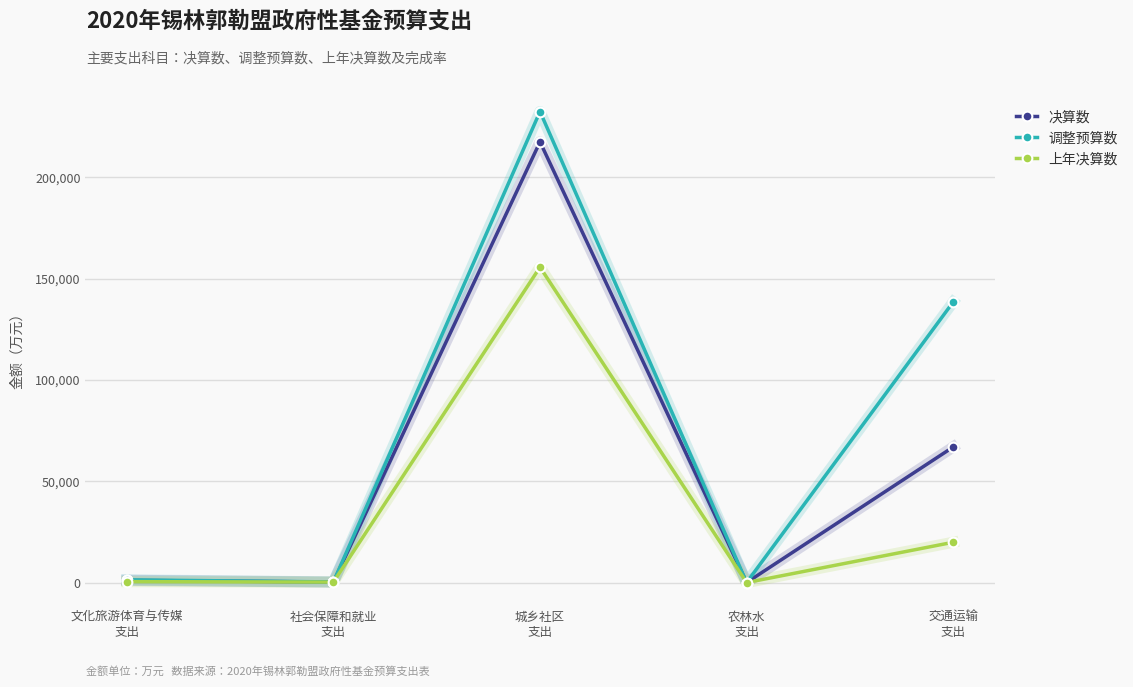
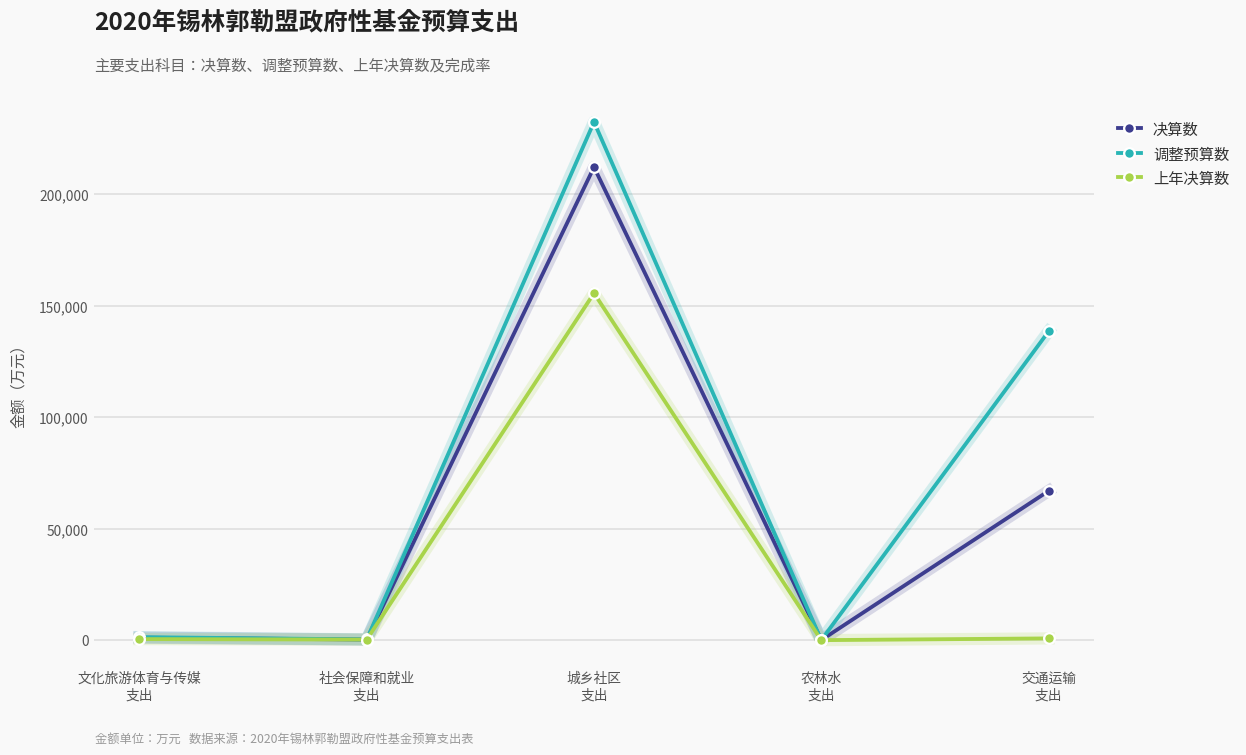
  {
    "决算数": {
-     "城乡社区 支出": "217,000",
+     "城乡社区 支出": "212,000",
      "交通运输 支出": "67,000"
    },
    "调整预算数": {
      "城乡社区 支出": "232,000",
      "交通运输 支出": "138,000"
    },
    "上年决算数": {
      "城乡社区 支出": "156,000",
-     "交通运输 支出": "20,000"
+     "交通运输 支出": "1,000"
    }
  }
